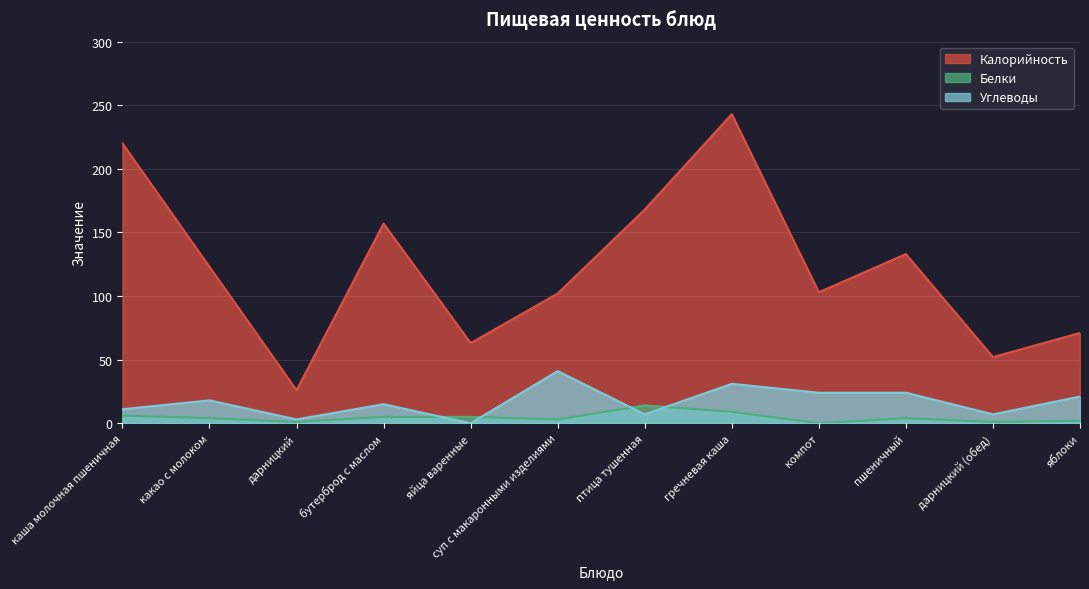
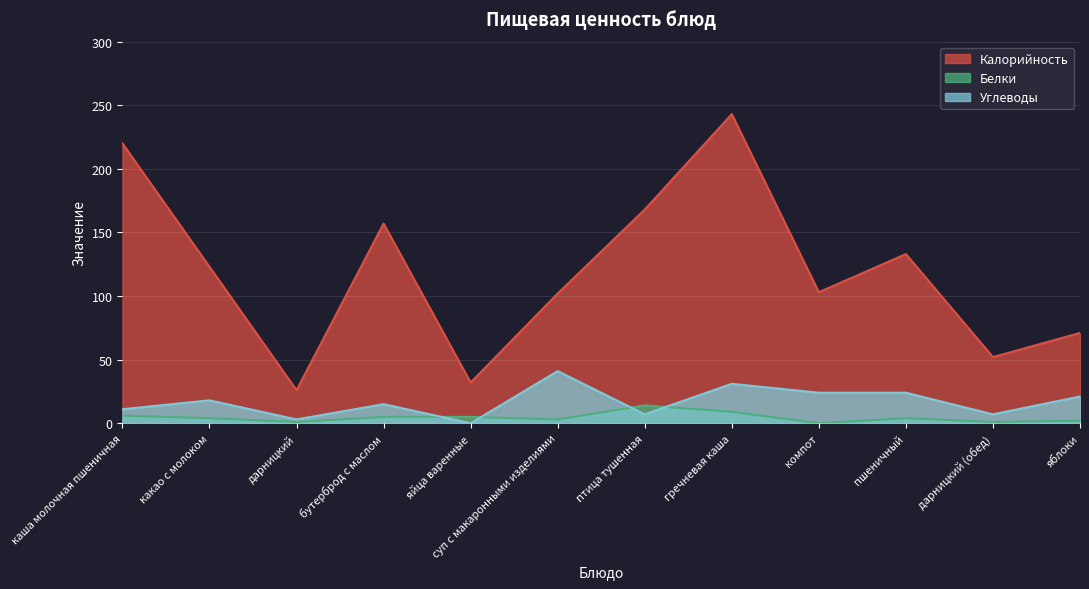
  {
    "Калорийность": {
      "каша молочная пшеничная": 220,
      "какао с молоком": 123,
      "дарницкий": 26,
      "бутерброд с маслом": 157,
-     "яйца варенные": 63,
+     "яйца варенные": 32,
      "суп с макаронными изделиями": 102,
      "птица тушенная": 168,
      "гречневая каша": 243,
      "компот": 103,
      "пшеничный": 133,
      "дарницкий (обед)": 52,
      "яблоки": 71
    },
    "Белки": {
      "каша молочная пшеничная": 6,
      "какао с молоком": 4,
      "дарницкий": 1,
      "бутерброд с маслом": 5,
      "яйца варенные": 5,
      "суп с макаронными изделиями": 3,
      "птица тушенная": 14,
      "гречневая каша": 9,
      "компот": 0,
      "пшеничный": 4,
      "дарницкий (обед)": 1,
      "яблоки": 2
    },
    "Углеводы": {
      "каша молочная пшеничная": 11,
      "какао с молоком": 18,
      "дарницкий": 3,
      "бутерброд с маслом": 15,
      "яйца варенные": 0,
      "суп с макаронными изделиями": 41,
      "птица тушенная": 7,
      "гречневая каша": 31,
      "компот": 24,
      "пшеничный": 24,
      "дарницкий (обед)": 7,
      "яблоки": 21
    }
  }
